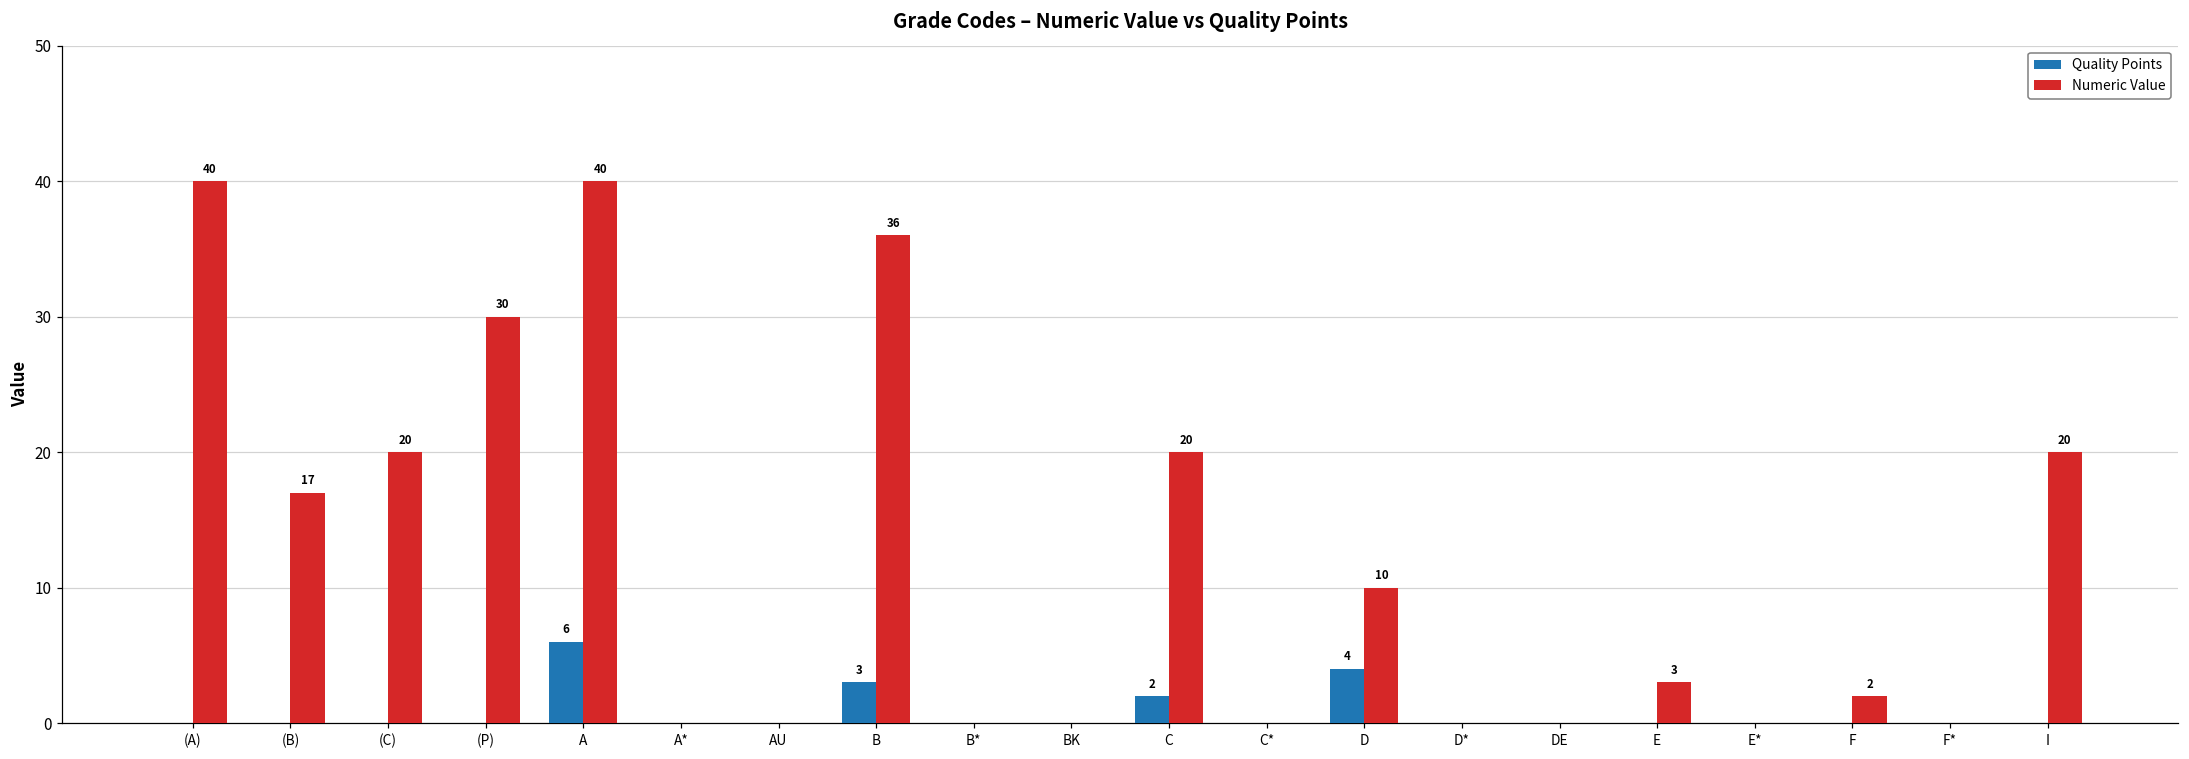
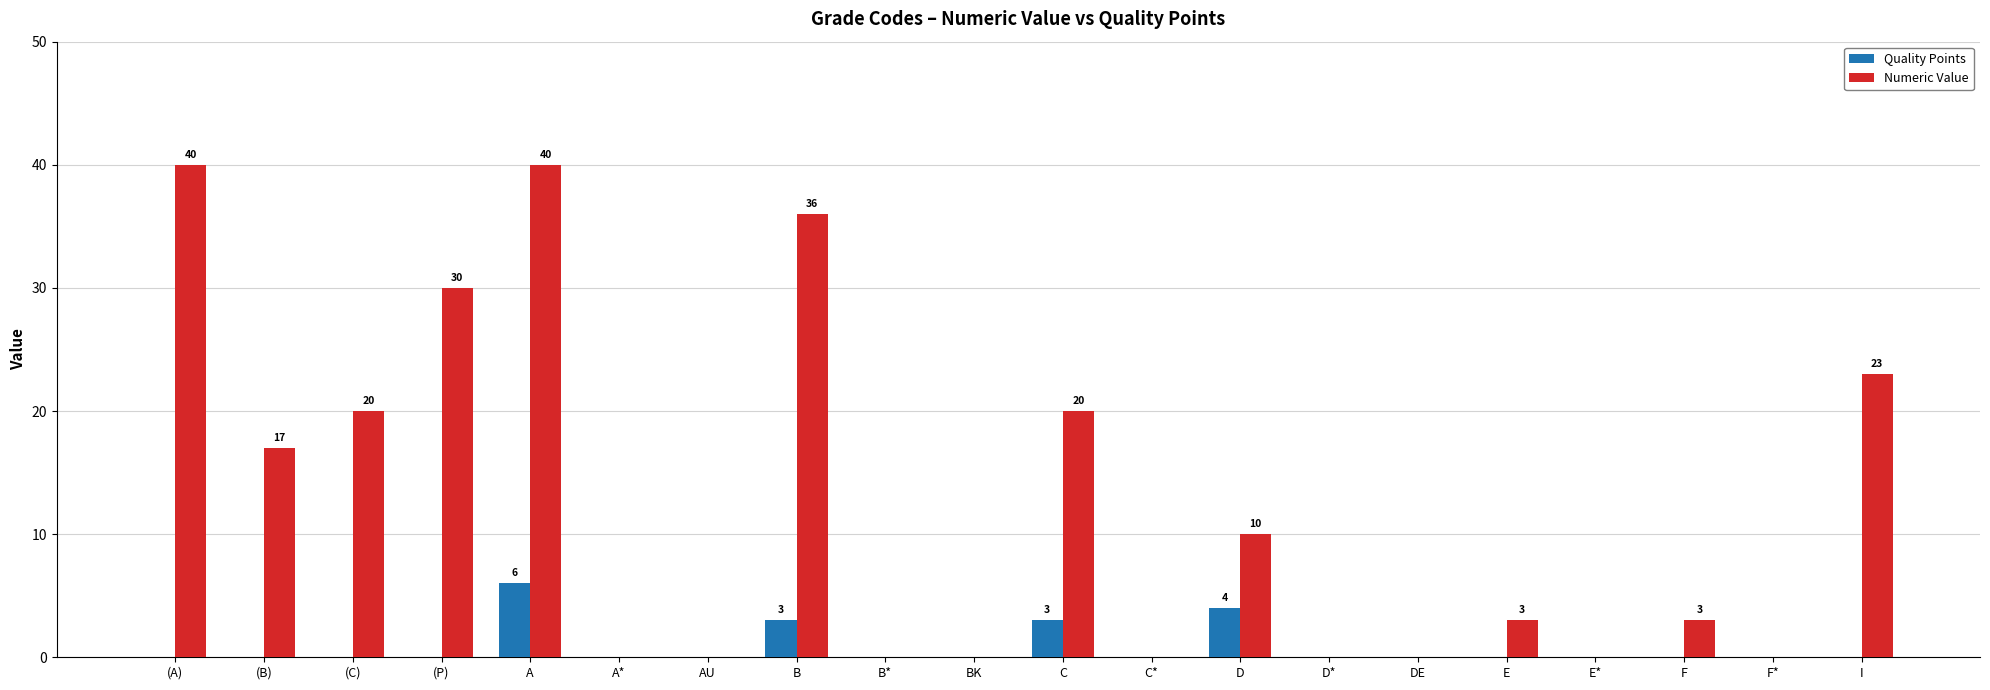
  {
    "Quality Points": {
      "A": 6,
      "B": 3,
-     "C": 2,
+     "C": 3,
      "D": 4
    },
    "Numeric Value": {
      "(A)": 40,
      "(B)": 17,
      "(C)": 20,
      "(P)": 30,
      "A": 40,
      "B": 36,
      "C": 20,
      "D": 10,
      "E": 3,
-     "F": 2,
-     "I": 20
+     "F": 3,
+     "I": 23
    }
  }
